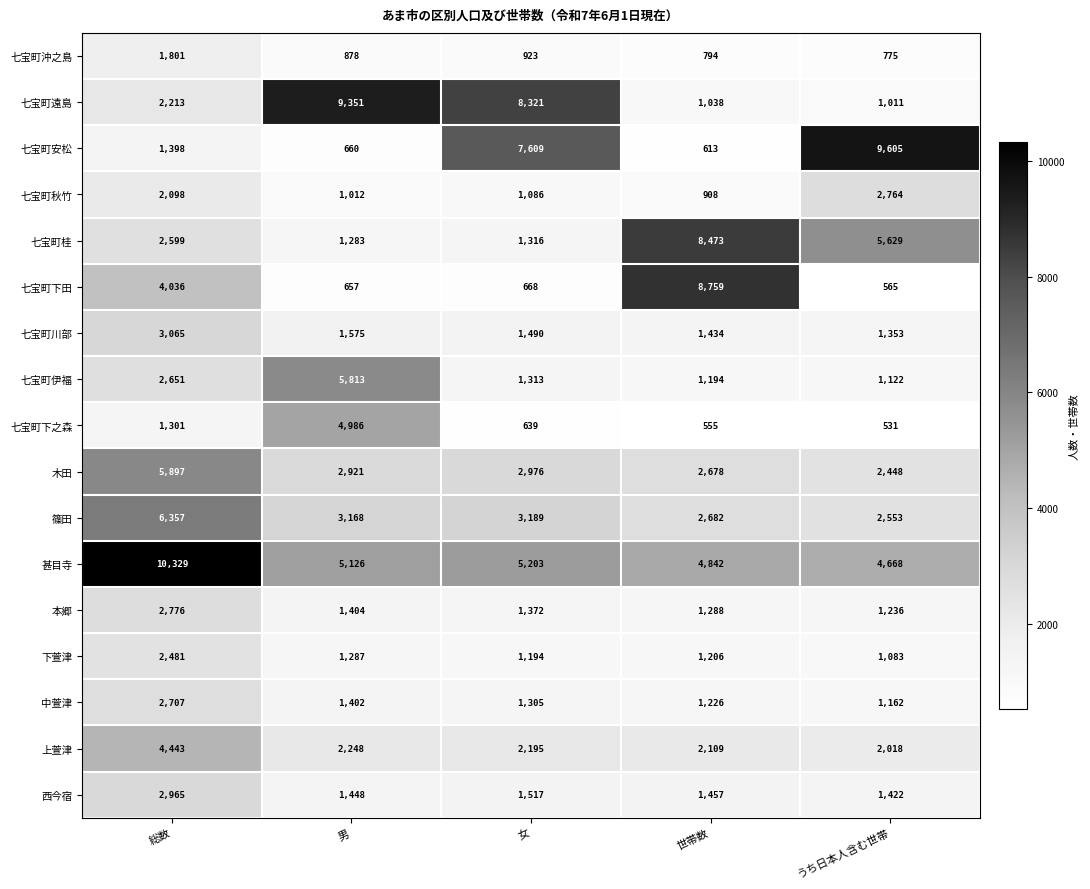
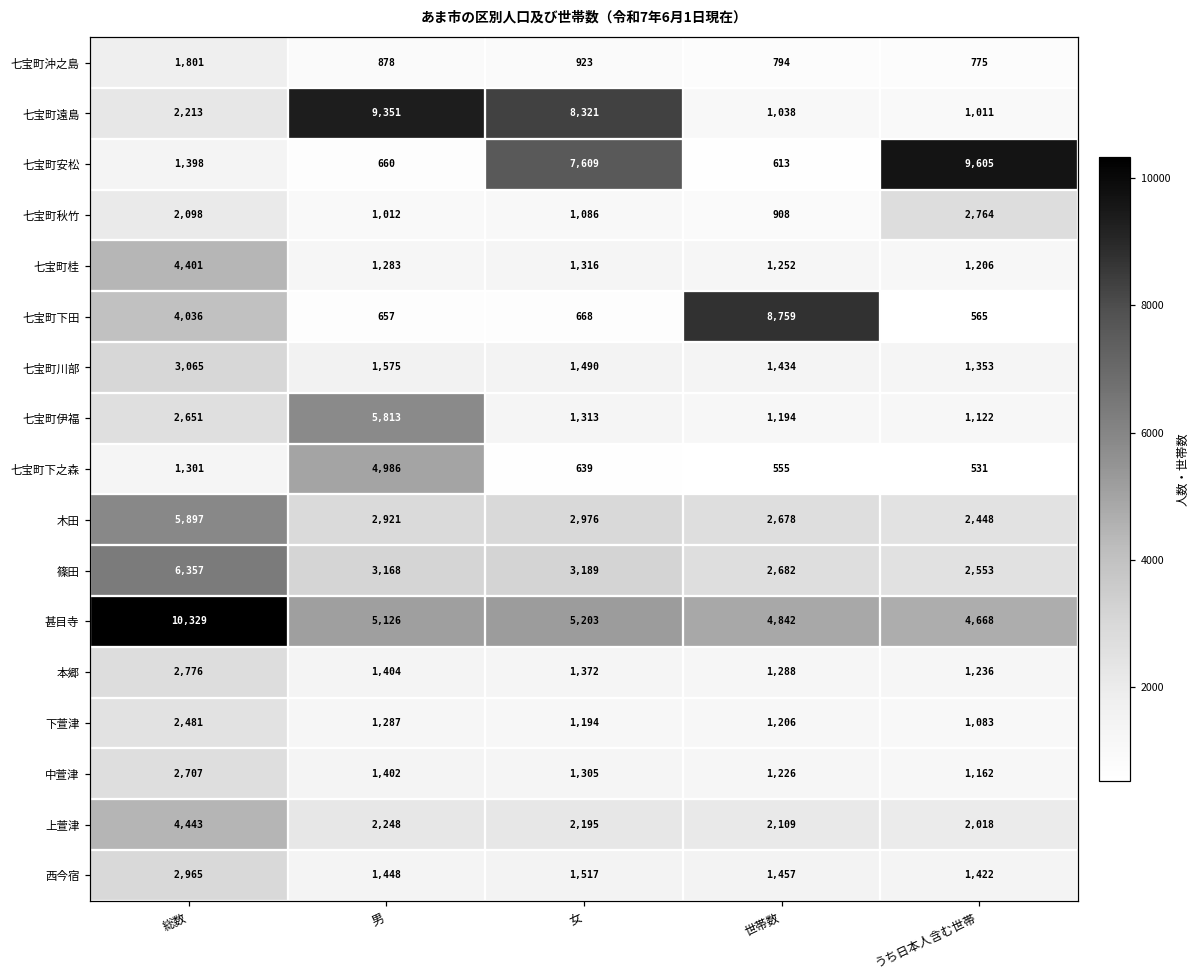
  {
    "七宝町沖之島": {
      "総数": "1,801",
      "男": "878",
      "女": "923",
      "世帯数": "794",
      "うち日本人含む世帯": "775"
    },
    "七宝町遠島": {
      "総数": "2,213",
      "男": "9,351",
      "女": "8,321",
      "世帯数": "1,038",
      "うち日本人含む世帯": "1,011"
    },
    "七宝町安松": {
      "総数": "1,398",
      "男": "660",
      "女": "7,609",
      "世帯数": "613",
      "うち日本人含む世帯": "9,605"
    },
    "七宝町秋竹": {
      "総数": "2,098",
      "男": "1,012",
      "女": "1,086",
      "世帯数": "908",
      "うち日本人含む世帯": "2,764"
    },
    "七宝町桂": {
-     "総数": "2,599",
+     "総数": "4,401",
      "男": "1,283",
      "女": "1,316",
-     "世帯数": "8,473",
-     "うち日本人含む世帯": "5,629"
+     "世帯数": "1,252",
+     "うち日本人含む世帯": "1,206"
    },
    "七宝町下田": {
      "総数": "4,036",
      "男": "657",
      "女": "668",
      "世帯数": "8,759",
      "うち日本人含む世帯": "565"
    },
    "七宝町川部": {
      "総数": "3,065",
      "男": "1,575",
      "女": "1,490",
      "世帯数": "1,434",
      "うち日本人含む世帯": "1,353"
    },
    "七宝町伊福": {
      "総数": "2,651",
      "男": "5,813",
      "女": "1,313",
      "世帯数": "1,194",
      "うち日本人含む世帯": "1,122"
    },
    "七宝町下之森": {
      "総数": "1,301",
      "男": "4,986",
      "女": "639",
      "世帯数": "555",
      "うち日本人含む世帯": "531"
    },
    "木田": {
      "総数": "5,897",
      "男": "2,921",
      "女": "2,976",
      "世帯数": "2,678",
      "うち日本人含む世帯": "2,448"
    },
    "篠田": {
      "総数": "6,357",
      "男": "3,168",
      "女": "3,189",
      "世帯数": "2,682",
      "うち日本人含む世帯": "2,553"
    },
    "甚目寺": {
      "総数": "10,329",
      "男": "5,126",
      "女": "5,203",
      "世帯数": "4,842",
      "うち日本人含む世帯": "4,668"
    },
    "本郷": {
      "総数": "2,776",
      "男": "1,404",
      "女": "1,372",
      "世帯数": "1,288",
      "うち日本人含む世帯": "1,236"
    },
    "下萱津": {
      "総数": "2,481",
      "男": "1,287",
      "女": "1,194",
      "世帯数": "1,206",
      "うち日本人含む世帯": "1,083"
    },
    "中萱津": {
      "総数": "2,707",
      "男": "1,402",
      "女": "1,305",
      "世帯数": "1,226",
      "うち日本人含む世帯": "1,162"
    },
    "上萱津": {
      "総数": "4,443",
      "男": "2,248",
      "女": "2,195",
      "世帯数": "2,109",
      "うち日本人含む世帯": "2,018"
    },
    "西今宿": {
      "総数": "2,965",
      "男": "1,448",
      "女": "1,517",
      "世帯数": "1,457",
      "うち日本人含む世帯": "1,422"
    }
  }
